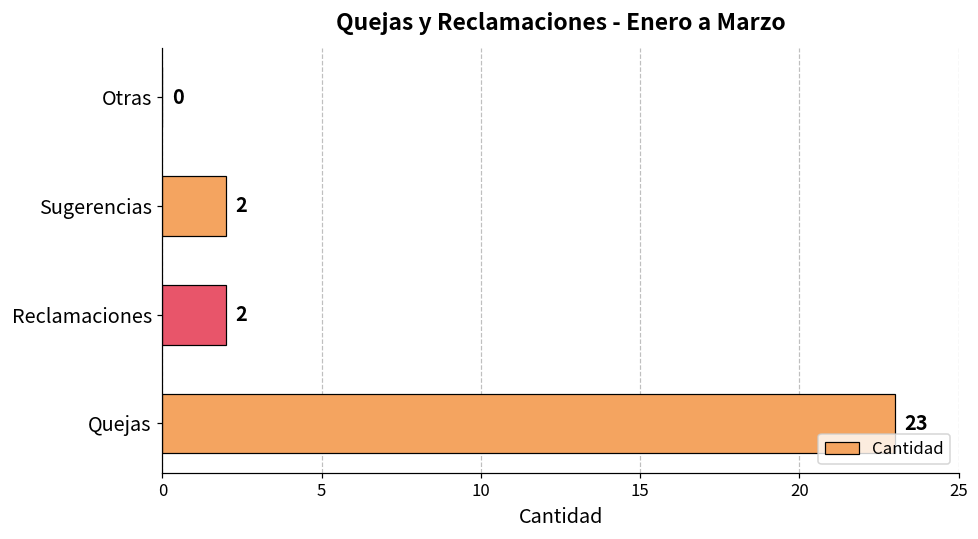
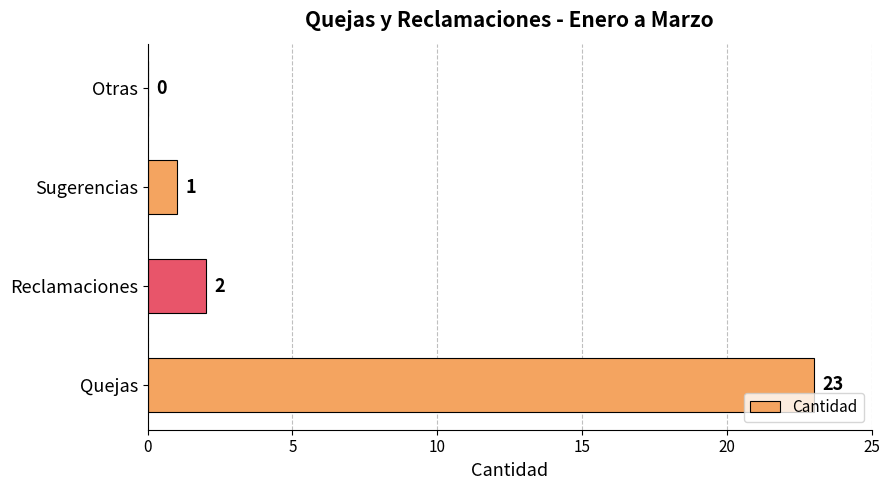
  {
    "Otras": 0,
-   "Sugerencias": 2,
+   "Sugerencias": 1,
    "Reclamaciones": 2
  }
